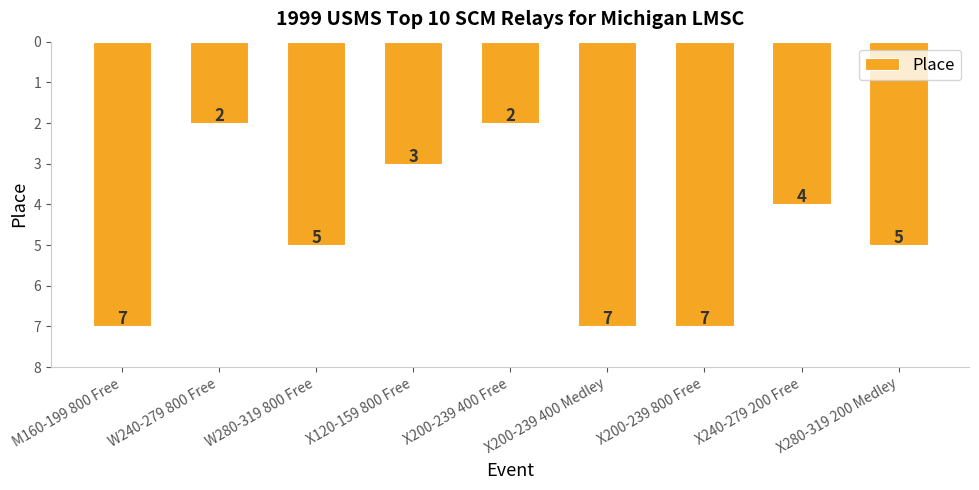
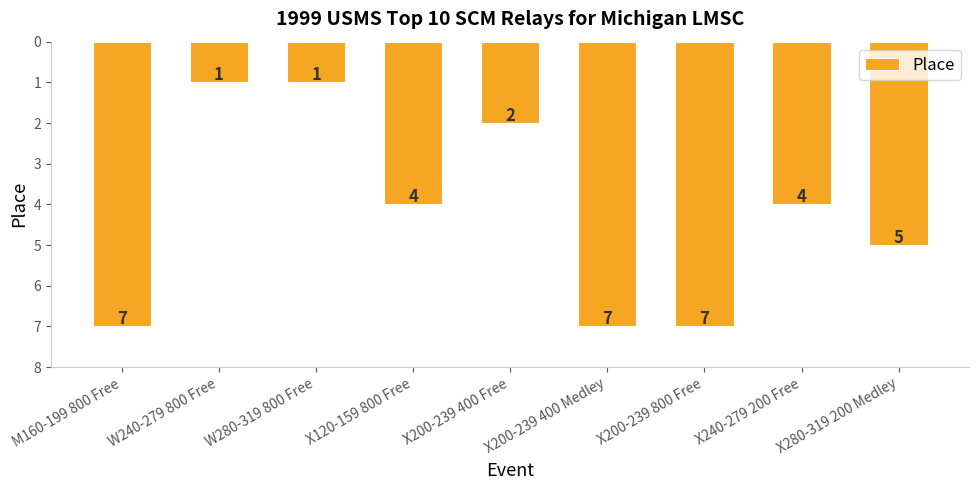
  {
    "M160-199 800 Free": 7,
-   "W240-279 800 Free": 2,
-   "W280-319 800 Free": 5,
-   "X120-159 800 Free": 3,
+   "W240-279 800 Free": 1,
+   "W280-319 800 Free": 1,
+   "X120-159 800 Free": 4,
    "X200-239 400 Free": 2,
    "X200-239 400 Medley": 7,
    "X200-239 800 Free": 7,
    "X240-279 200 Free": 4,
    "X280-319 200 Medley": 5
  }
